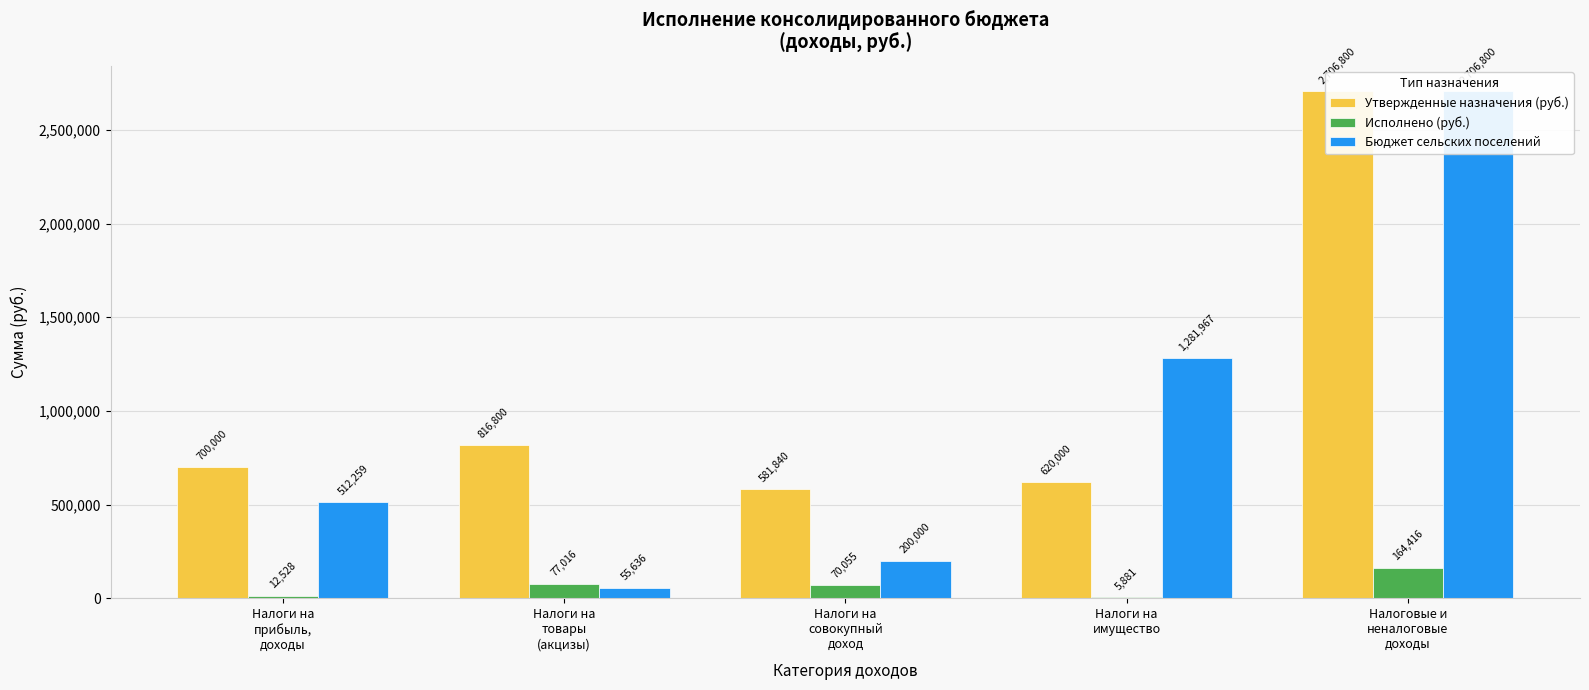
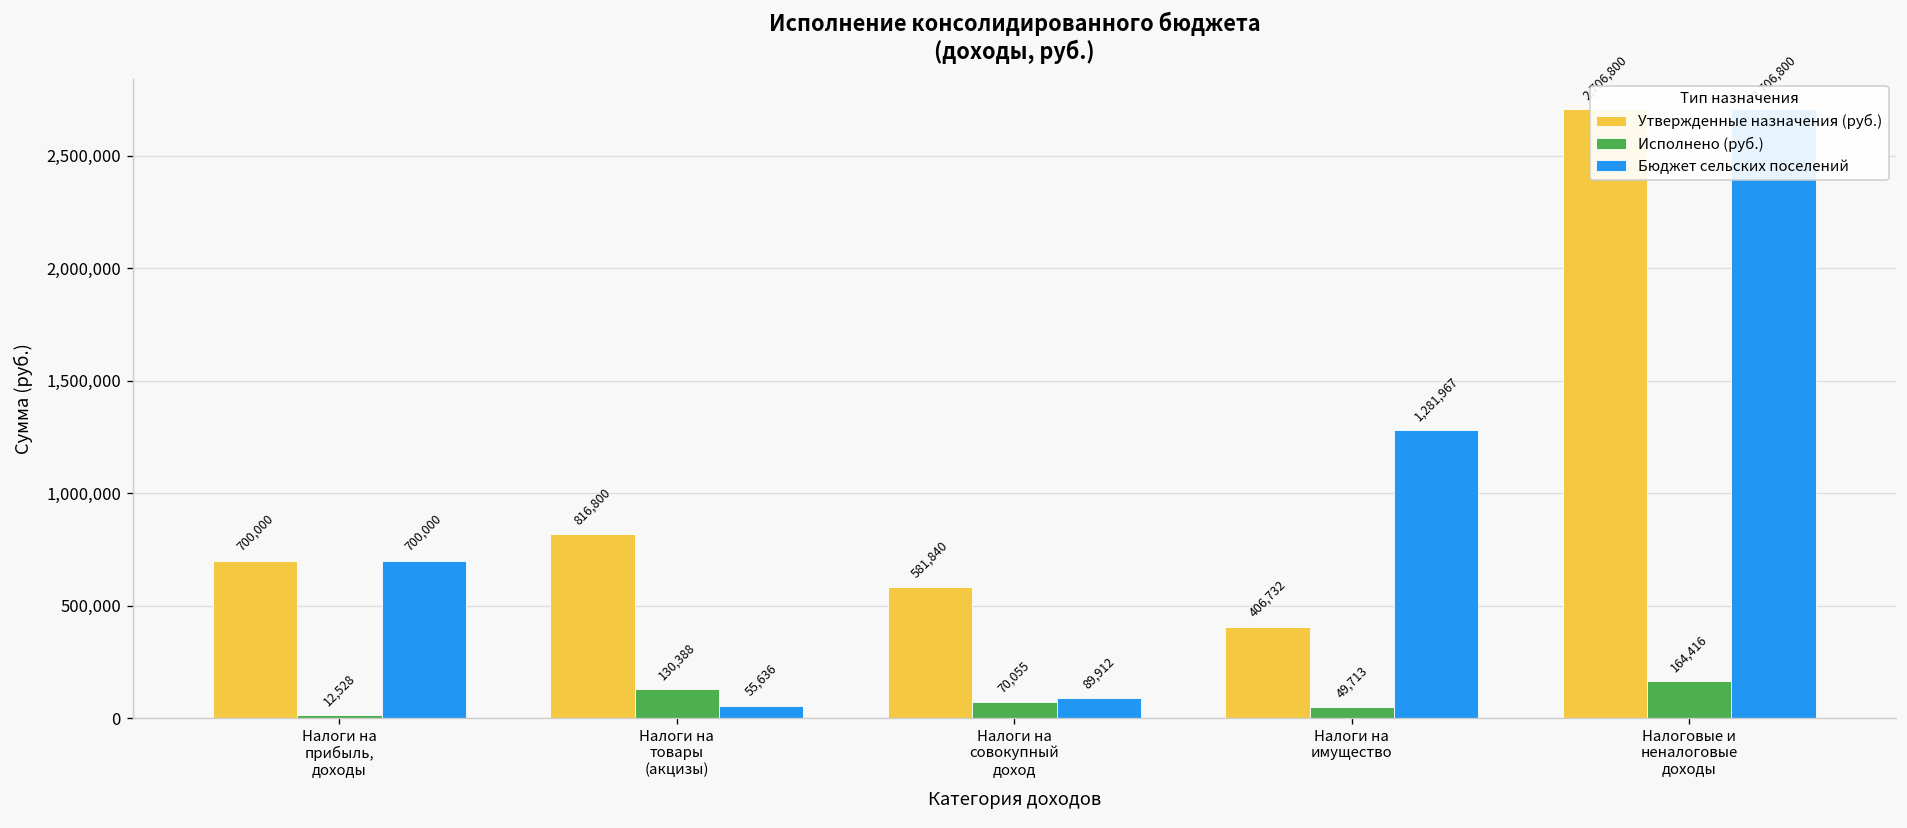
  {
    "Утвержденные назначения (руб.)": {
      "Налоги на прибыль, доходы": "700,000",
      "Налоги на товары (акцизы)": "816,800",
      "Налоги на совокупный доход": "581,840",
-     "Налоги на имущество": "620,000"
+     "Налоги на имущество": "406,732"
    },
    "Исполнено (руб.)": {
      "Налоги на прибыль, доходы": "12,528",
-     "Налоги на товары (акцизы)": "77,016",
+     "Налоги на товары (акцизы)": "130,388",
      "Налоги на совокупный доход": "70,055",
-     "Налоги на имущество": "5,881",
+     "Налоги на имущество": "49,713",
      "Налоговые и неналоговые доходы": "164,416"
    },
    "Бюджет сельских поселений": {
-     "Налоги на прибыль, доходы": "512,259",
+     "Налоги на прибыль, доходы": "700,000",
      "Налоги на товары (акцизы)": "55,636",
-     "Налоги на совокупный доход": "200,000",
+     "Налоги на совокупный доход": "89,912",
      "Налоги на имущество": "1,281,967"
    }
  }
